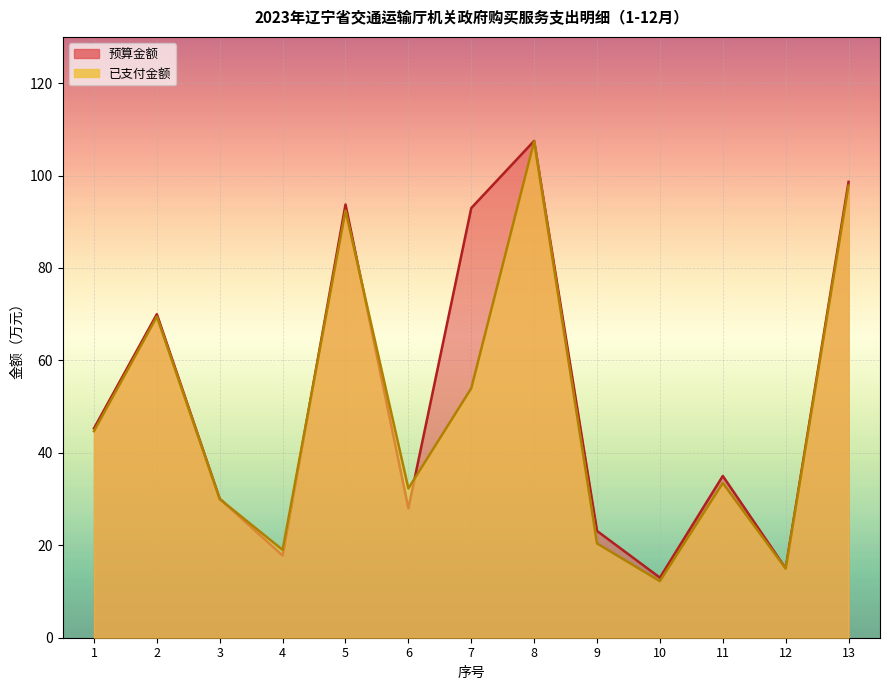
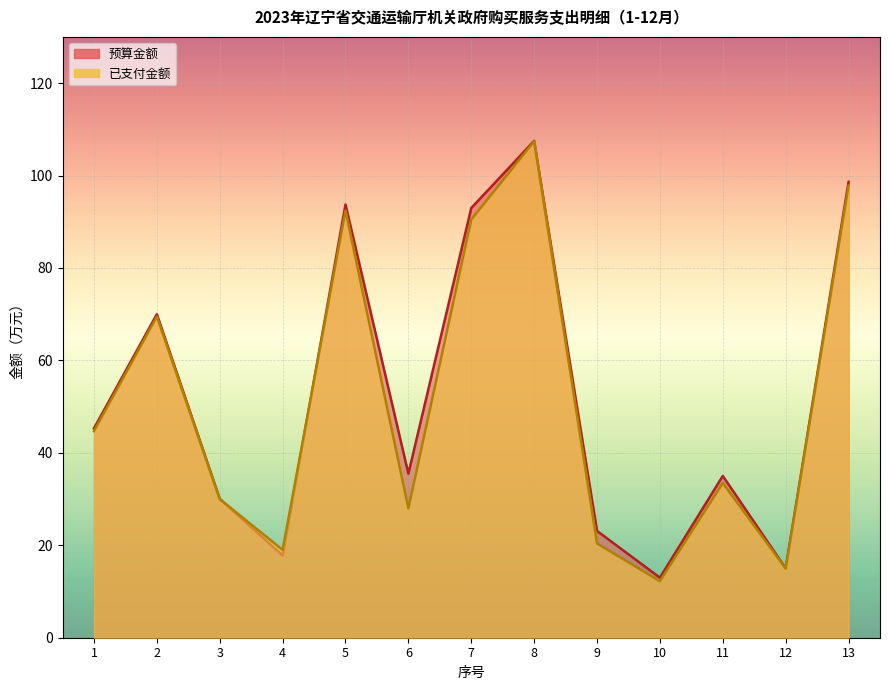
  {
    "预算金额": {
      "1": 45,
      "4": 18,
      "5": 94,
-     "6": 28,
+     "6": 36,
      "7": 93,
      "9": 23,
      "10": 13,
      "11": 35,
      "13": 99
    },
    "已支付金额": {
      "1": 45,
      "4": 19,
      "5": 92,
-     "6": 32,
-     "7": 54,
+     "6": 28,
+     "7": 90,
      "9": 20,
      "10": 12,
      "11": 33,
      "13": 98
    }
  }
